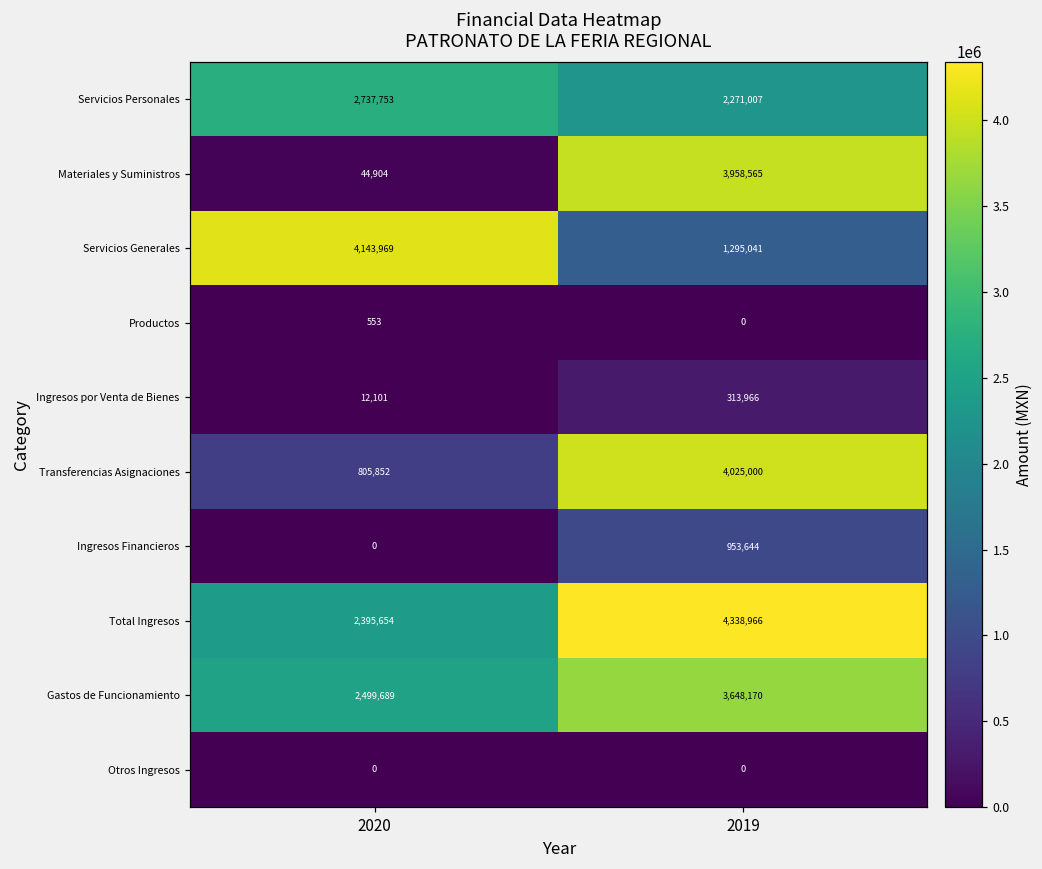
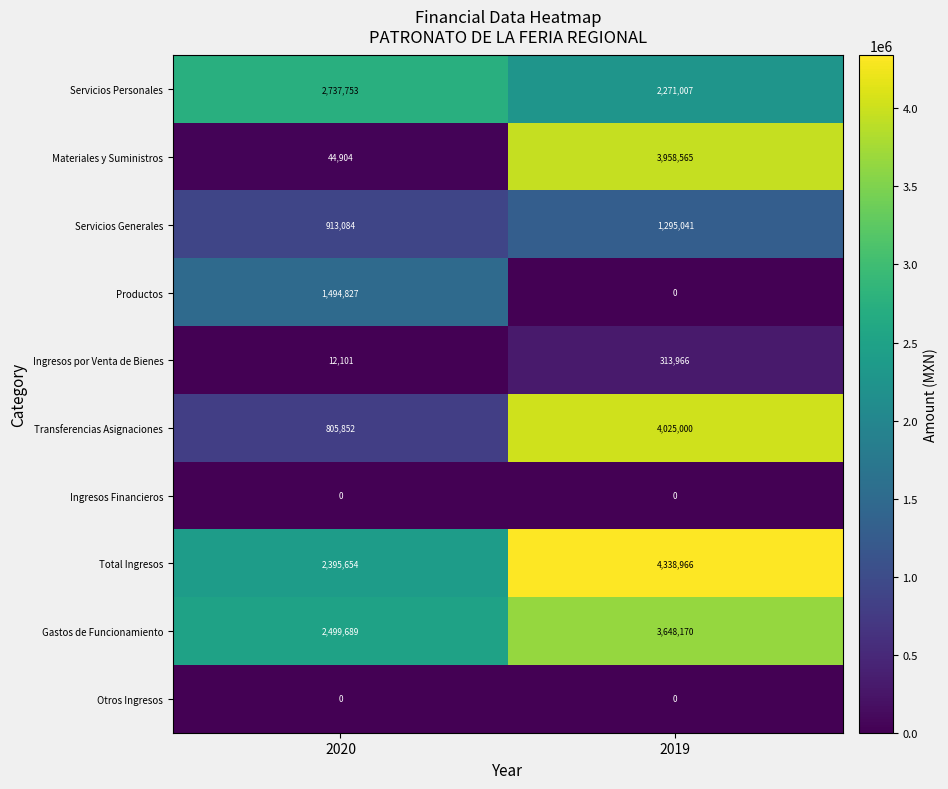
  {
    "Servicios Personales": {
      "2020": "2,737,753",
      "2019": "2,271,007"
    },
    "Materiales y Suministros": {
      "2020": "44,904",
      "2019": "3,958,565"
    },
    "Servicios Generales": {
-     "2020": "4,143,969",
+     "2020": "913,084",
      "2019": "1,295,041"
    },
    "Productos": {
-     "2020": "553",
+     "2020": "1,494,827",
      "2019": "0"
    },
    "Ingresos por Venta de Bienes": {
      "2020": "12,101",
      "2019": "313,966"
    },
    "Transferencias Asignaciones": {
      "2020": "805,852",
      "2019": "4,025,000"
    },
    "Ingresos Financieros": {
      "2020": "0",
-     "2019": "953,644"
+     "2019": "0"
    },
    "Total Ingresos": {
      "2020": "2,395,654",
      "2019": "4,338,966"
    },
    "Gastos de Funcionamiento": {
      "2020": "2,499,689",
      "2019": "3,648,170"
    },
    "Otros Ingresos": {
      "2020": "0",
      "2019": "0"
    }
  }
